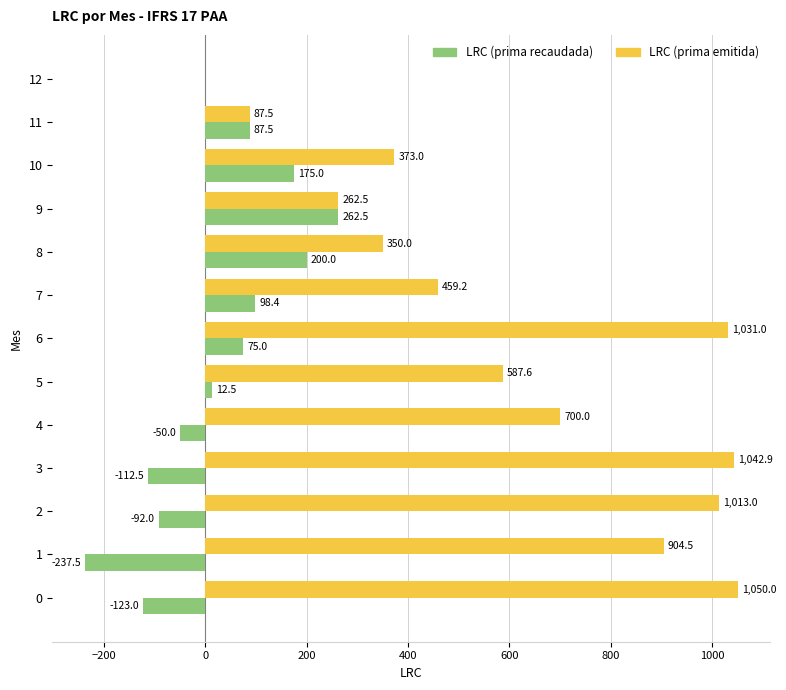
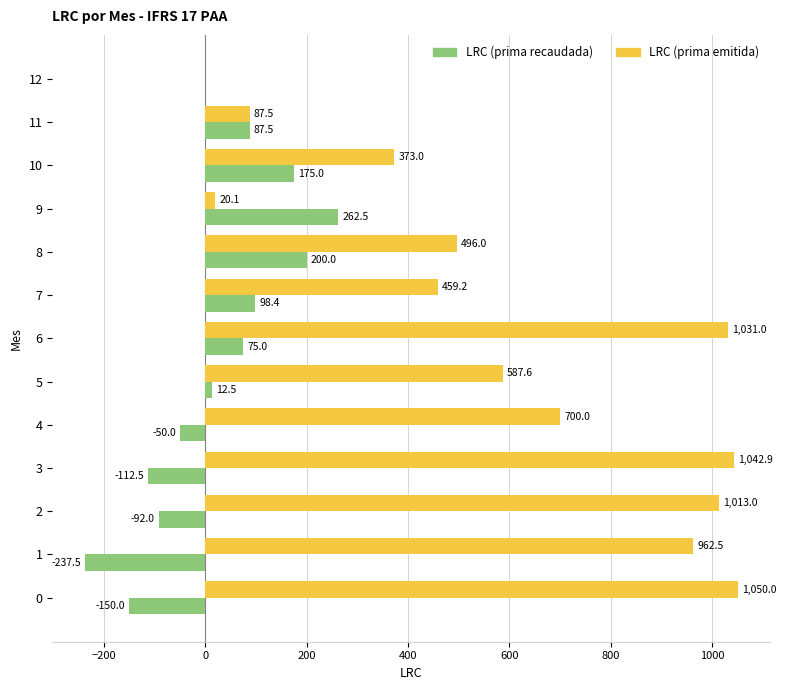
  {
    "LRC (prima recaudada)": {
      "11": "87.5",
      "10": "175.0",
      "9": "262.5",
      "8": "200.0",
      "7": "98.4",
      "6": "75.0",
      "5": "12.5",
      "4": "-50.0",
      "3": "-112.5",
      "2": "-92.0",
      "1": "-237.5",
-     "0": "-123.0"
+     "0": "-150.0"
    },
    "LRC (prima emitida)": {
      "11": "87.5",
      "10": "373.0",
-     "9": "262.5",
-     "8": "350.0",
+     "9": "20.1",
+     "8": "496.0",
      "7": "459.2",
      "6": "1,031.0",
      "5": "587.6",
      "4": "700.0",
      "3": "1,042.9",
      "2": "1,013.0",
-     "1": "904.5",
+     "1": "962.5",
      "0": "1,050.0"
    }
  }
